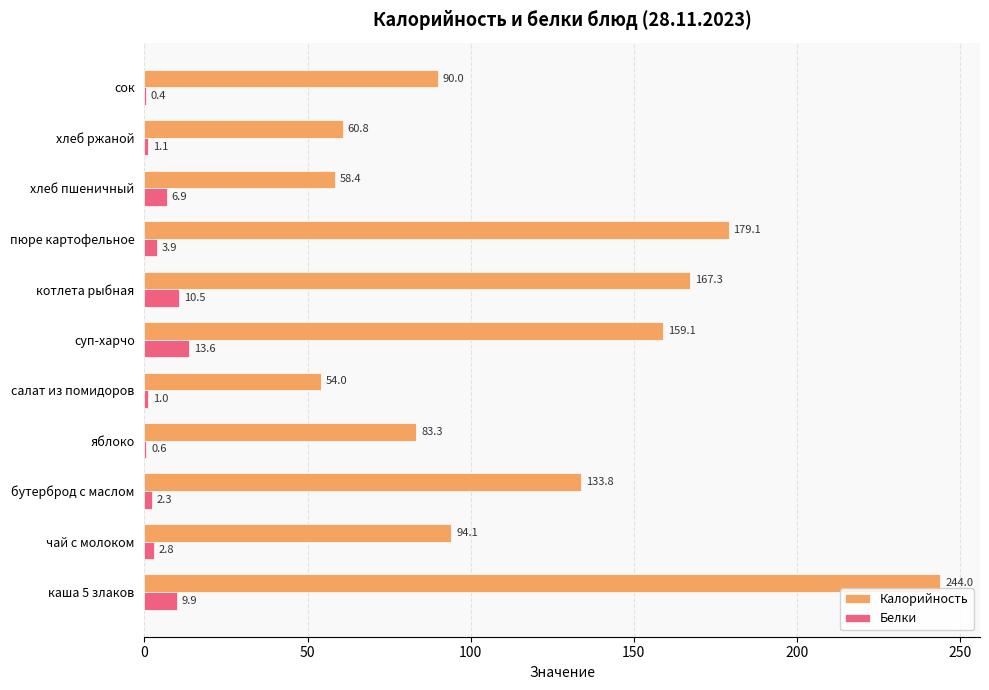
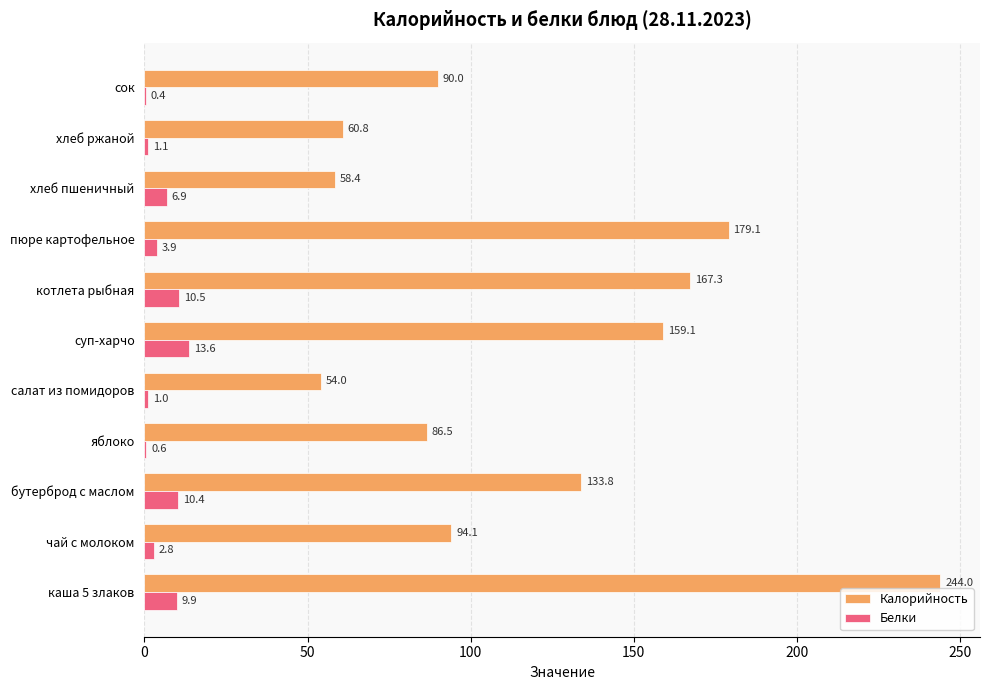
  {
    "Калорийность": {
      "сок": 90.0,
      "хлеб ржаной": 60.8,
      "хлеб пшеничный": 58.4,
      "пюре картофельное": 179.1,
      "котлета рыбная": 167.3,
      "суп-харчо": 159.1,
      "салат из помидоров": 54.0,
-     "яблоко": 83.3,
+     "яблоко": 86.5,
      "бутерброд с маслом": 133.8,
      "чай с молоком": 94.1,
      "каша 5 злаков": 244.0
    },
    "Белки": {
      "сок": 0.4,
      "хлеб ржаной": 1.1,
      "хлеб пшеничный": 6.9,
      "пюре картофельное": 3.9,
      "котлета рыбная": 10.5,
      "суп-харчо": 13.6,
      "салат из помидоров": 1.0,
      "яблоко": 0.6,
-     "бутерброд с маслом": 2.3,
+     "бутерброд с маслом": 10.4,
      "чай с молоком": 2.8,
      "каша 5 злаков": 9.9
    }
  }
